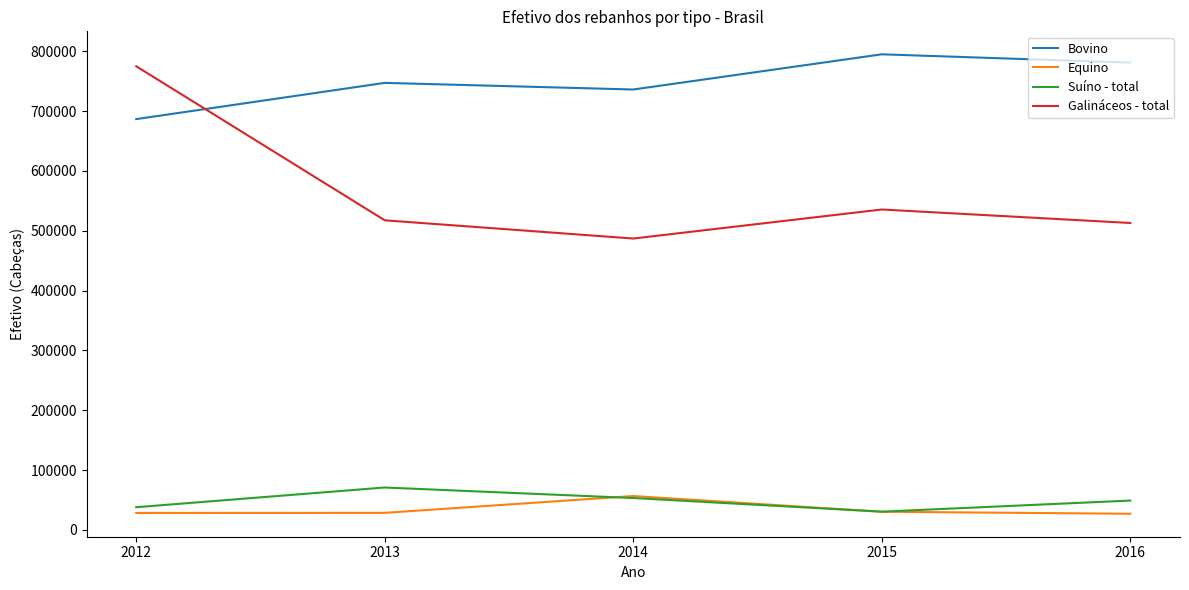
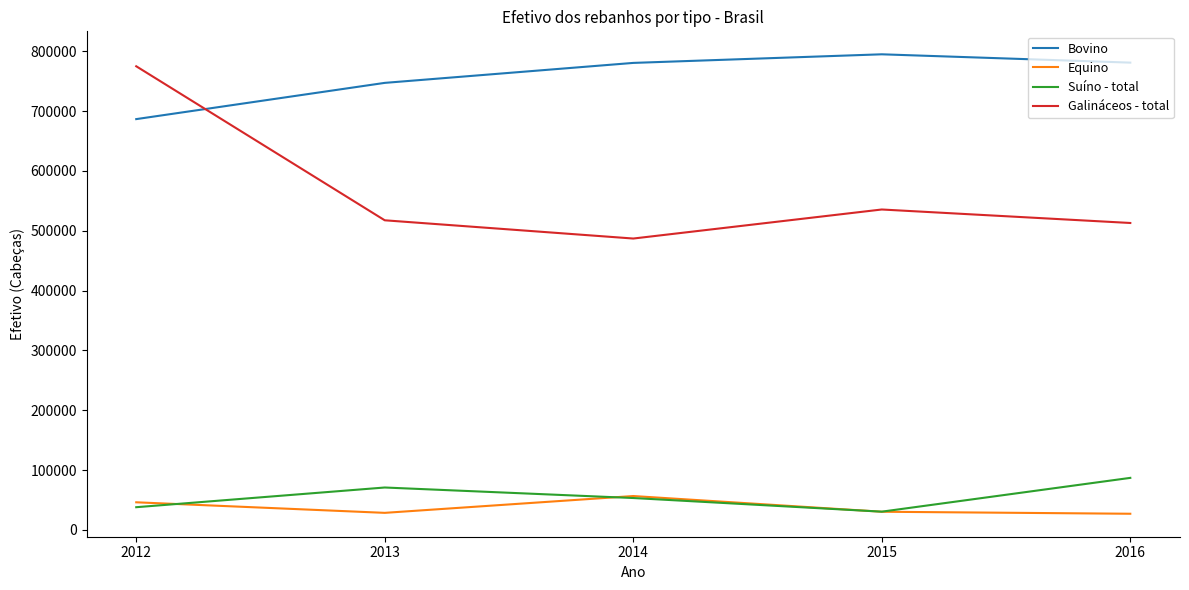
  {
    "Bovino": {
      "2012": 690000,
      "2013": 750000,
-     "2014": 740000,
+     "2014": 780000,
      "2015": 790000
    },
    "Equino": {
-     "2012": 30000,
+     "2012": 50000,
      "2013": 30000,
      "2016": 30000
    },
    "Suíno - total": {
      "2012": 40000,
      "2013": 70000,
-     "2016": 50000
+     "2016": 90000
    },
    "Galináceos - total": {
      "2012": 770000,
      "2013": 520000,
      "2014": 490000,
      "2015": 540000,
      "2016": 510000
    }
  }
